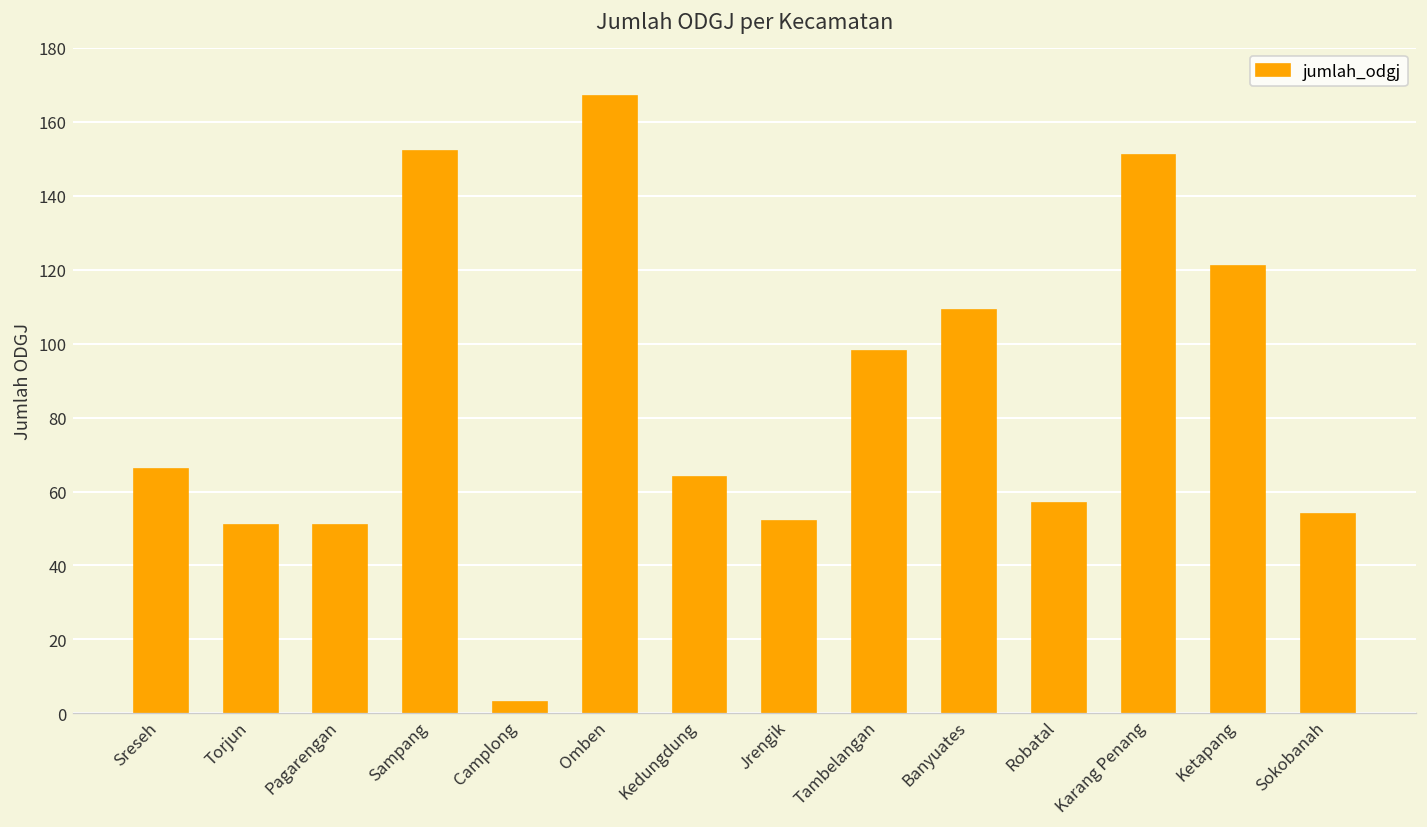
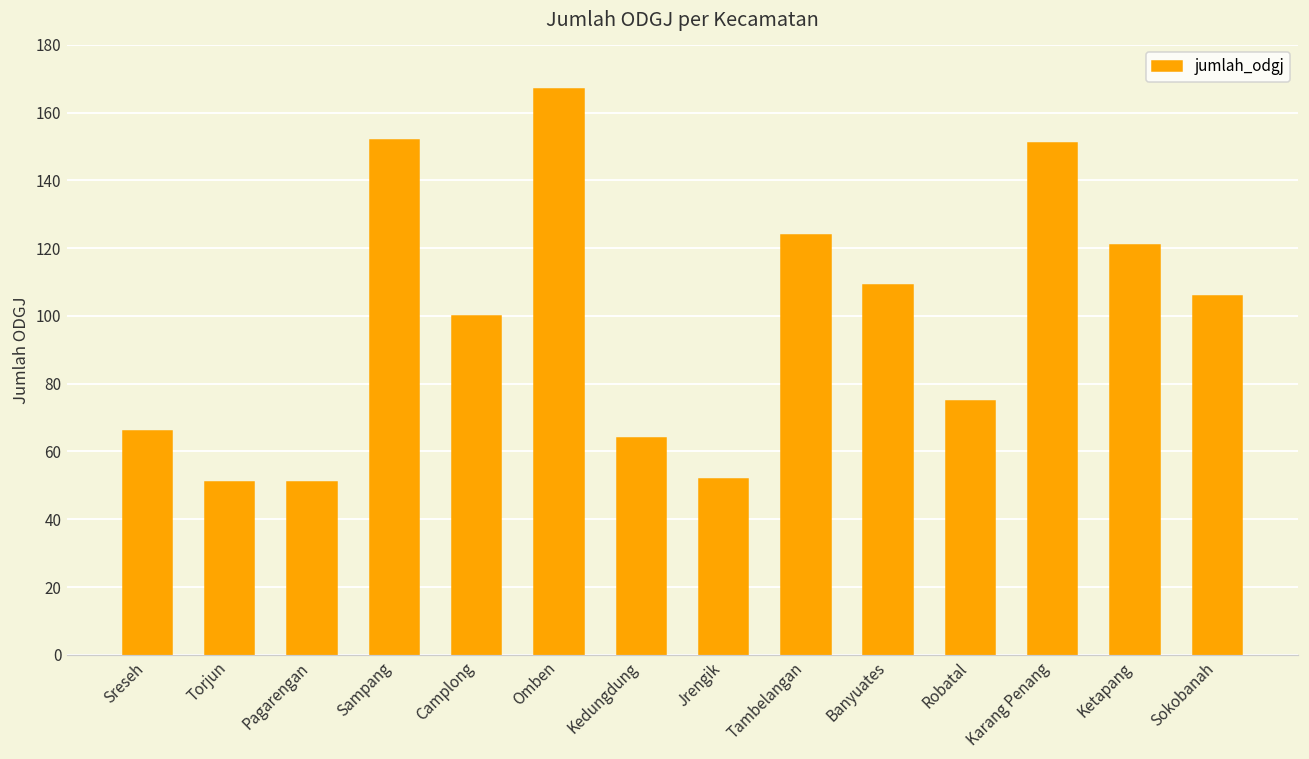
  {
    "Sreseh": 66,
    "Torjun": 51,
    "Pagarengan": 51,
    "Sampang": 152,
-   "Camplong": 3,
+   "Camplong": 100,
    "Omben": 167,
    "Kedungdung": 64,
    "Jrengik": 52,
-   "Tambelangan": 98,
+   "Tambelangan": 124,
    "Banyuates": 109,
-   "Robatal": 57,
+   "Robatal": 75,
    "Karang Penang": 151,
    "Ketapang": 121,
-   "Sokobanah": 54
+   "Sokobanah": 106
  }
